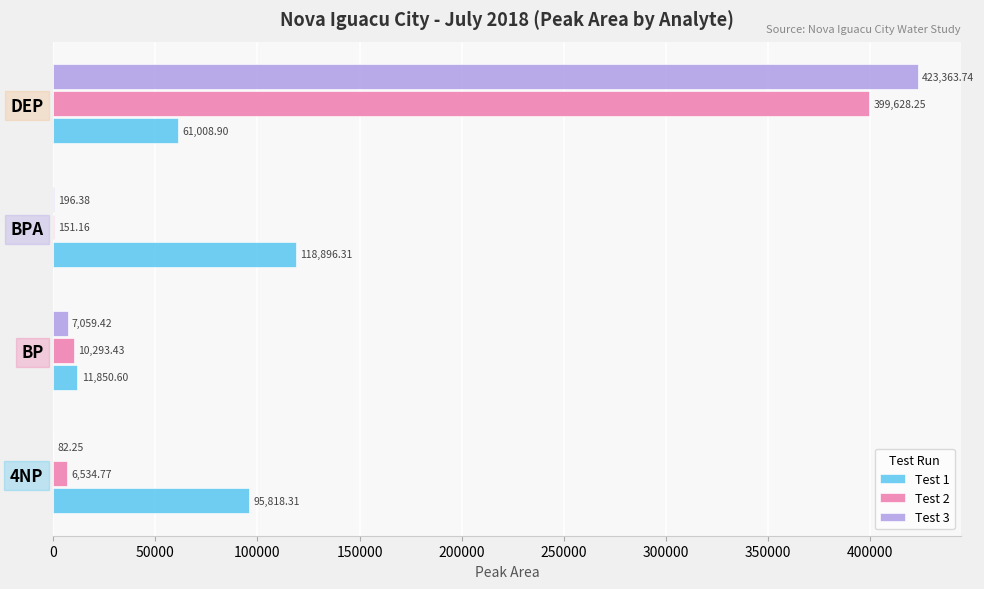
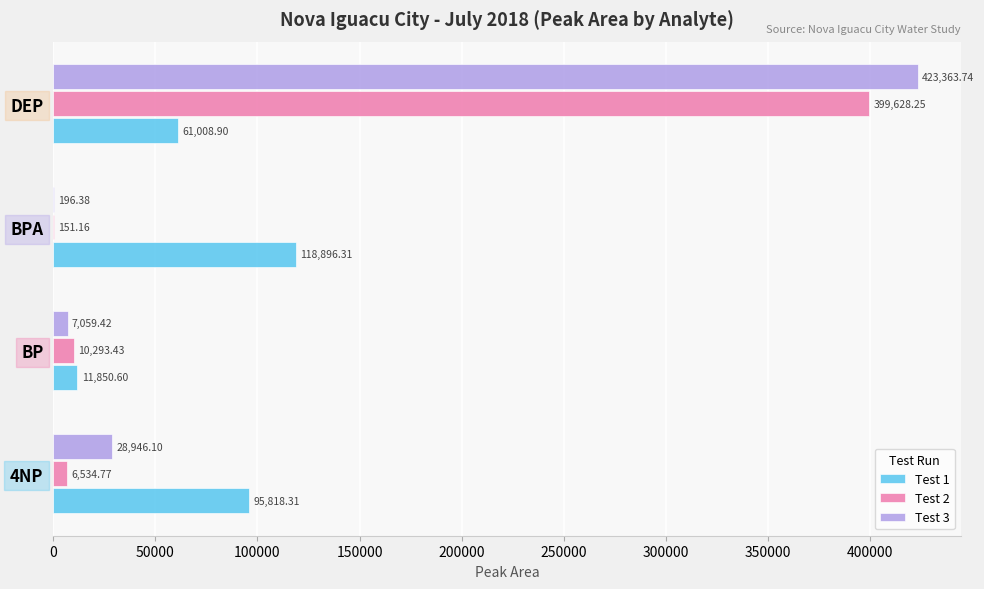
  {
    "Test 1": {
      "DEP": "61,008.90",
      "BPA": "118,896.31",
      "BP": "11,850.60",
      "4NP": "95,818.31"
    },
    "Test 2": {
      "DEP": "399,628.25",
      "BPA": "151.16",
      "BP": "10,293.43",
      "4NP": "6,534.77"
    },
    "Test 3": {
      "DEP": "423,363.74",
      "BPA": "196.38",
      "BP": "7,059.42",
-     "4NP": "82.25"
+     "4NP": "28,946.10"
    }
  }
